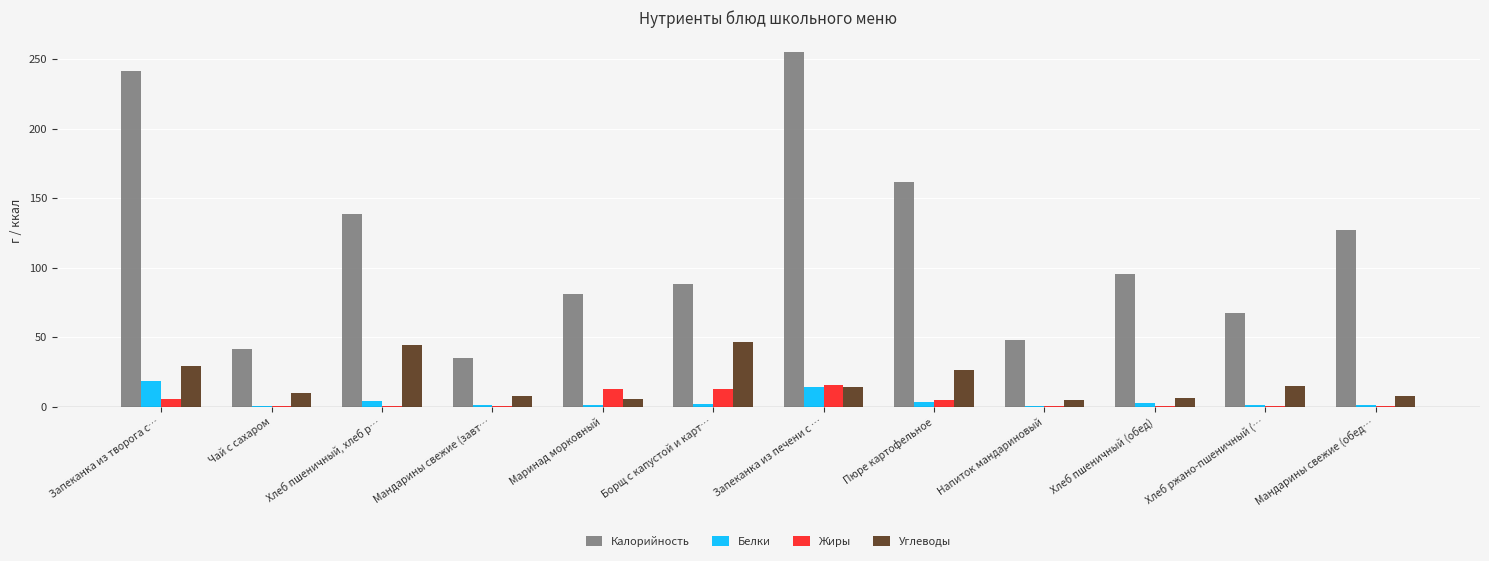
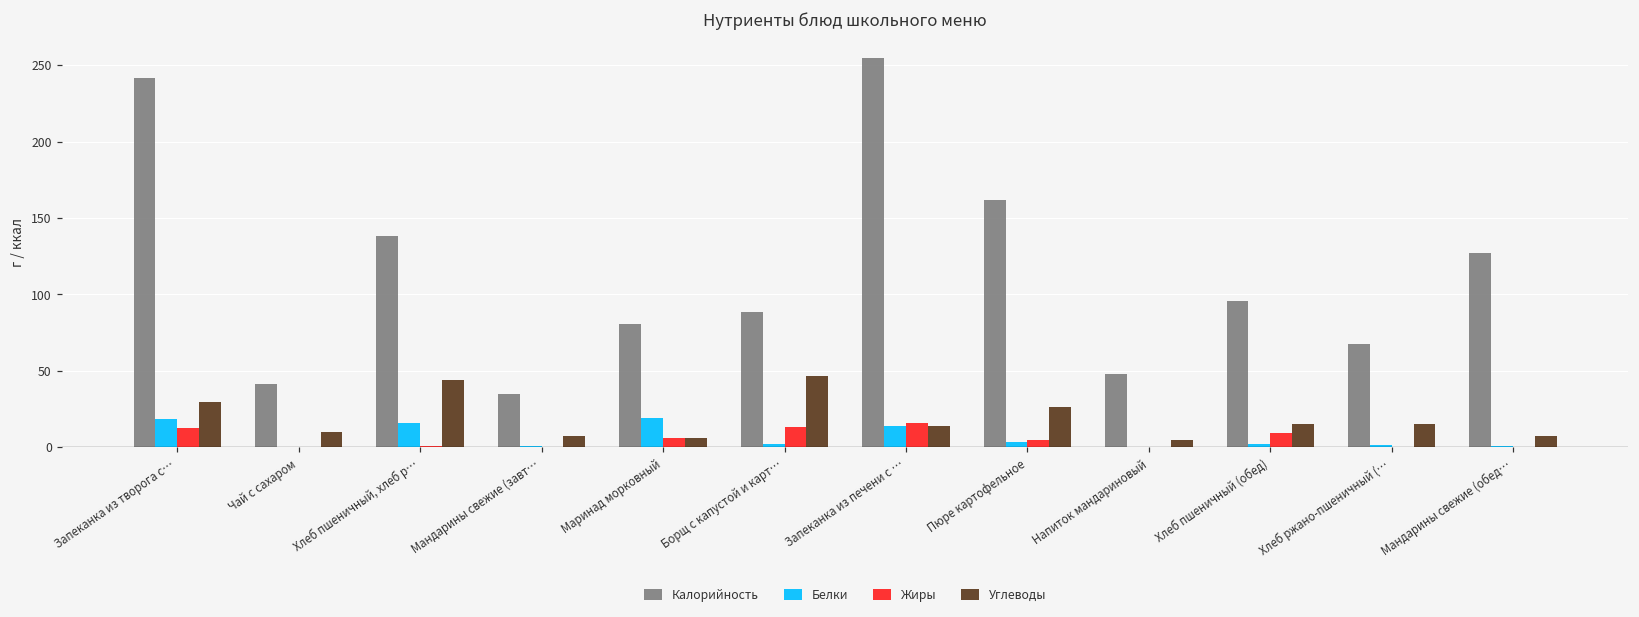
  {
    "Калорийность": {
      "Запеканка из творога с…": 242,
      "Чай с сахаром": 41,
      "Хлеб пшеничный, хлеб р…": 138,
      "Мандарины свежие (завт…": 35,
      "Маринад морковный": 81,
      "Борщ с капустой и карт…": 88,
      "Запеканка из печени с …": 255,
      "Пюре картофельное": 161,
      "Напиток мандариновый": 48,
      "Хлеб пшеничный (обед)": 96,
      "Хлеб ржано-пшеничный (…": 67,
      "Мандарины свежие (обед…": 127
    },
    "Белки": {
      "Запеканка из творога с…": 19,
-     "Хлеб пшеничный, хлеб р…": 4,
-     "Маринад морковный": 1,
+     "Хлеб пшеничный, хлеб р…": 16,
+     "Маринад морковный": 19,
      "Запеканка из печени с …": 14,
      "Пюре картофельное": 3,
      "Хлеб пшеничный (обед)": 2
    },
    "Жиры": {
-     "Запеканка из творога с…": 6,
-     "Маринад морковный": 13,
+     "Запеканка из творога с…": 12,
+     "Маринад морковный": 6,
      "Борщ с капустой и карт…": 13,
      "Запеканка из печени с …": 16,
      "Пюре картофельное": 5,
-     "Хлеб пшеничный (обед)": 0
+     "Хлеб пшеничный (обед)": 9
    },
    "Углеводы": {
      "Запеканка из творога с…": 29,
      "Чай с сахаром": 10,
      "Хлеб пшеничный, хлеб р…": 44,
      "Мандарины свежие (завт…": 8,
      "Маринад морковный": 6,
      "Борщ с капустой и карт…": 47,
      "Запеканка из печени с …": 14,
      "Пюре картофельное": 26,
      "Напиток мандариновый": 5,
-     "Хлеб пшеничный (обед)": 6,
+     "Хлеб пшеничный (обед)": 15,
      "Хлеб ржано-пшеничный (…": 15,
      "Мандарины свежие (обед…": 8
    }
  }
